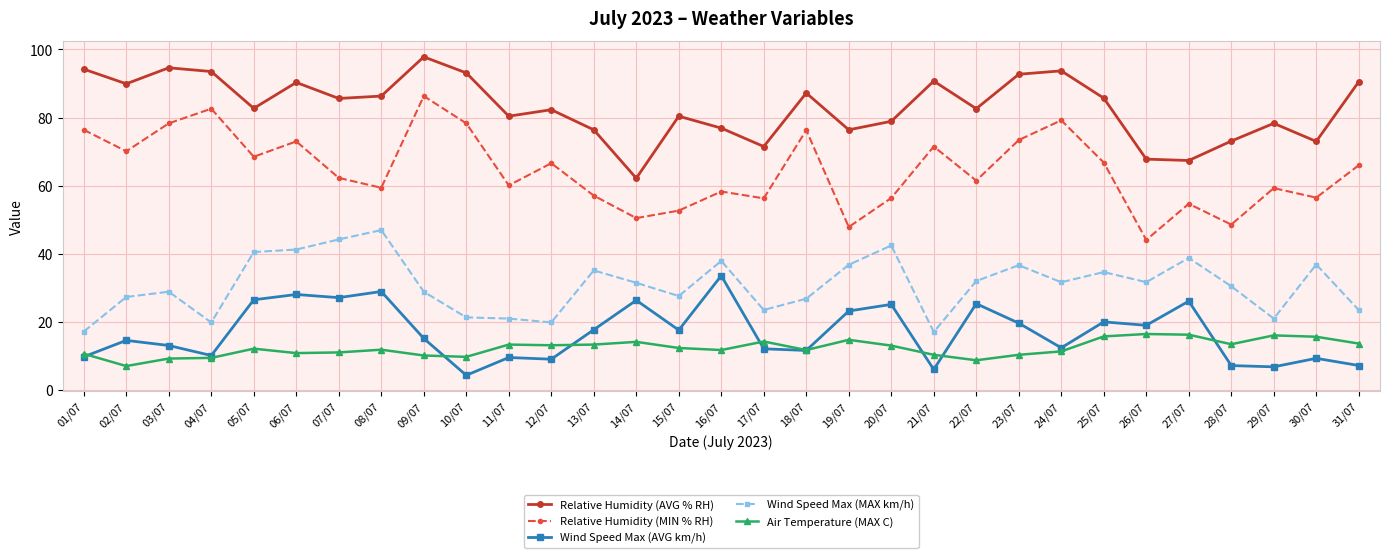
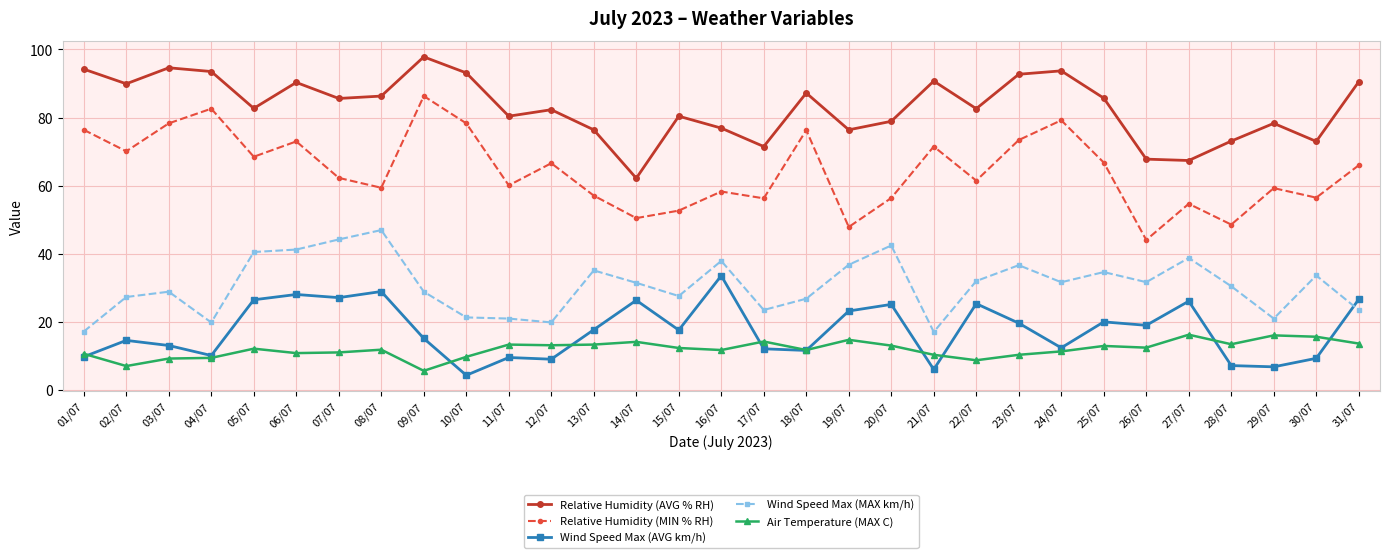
  {
    "Wind Speed Max (AVG km/h)": {
      "01/07": 10,
      "02/07": 15,
      "03/07": 13,
      "05/07": 27,
      "06/07": 28,
      "07/07": 27,
      "08/07": 29,
      "09/07": 15,
      "10/07": 4,
      "11/07": 10,
      "12/07": 9,
      "13/07": 18,
      "14/07": 26,
      "15/07": 18,
      "16/07": 34,
      "17/07": 12,
      "19/07": 23,
      "20/07": 25,
      "21/07": 6,
      "22/07": 25,
      "23/07": 20,
      "24/07": 12,
      "25/07": 20,
      "26/07": 19,
      "27/07": 26,
      "28/07": 7,
      "29/07": 7,
      "30/07": 9,
-     "31/07": 7
+     "31/07": 27
    },
    "Wind Speed Max (MAX km/h)": {
      "01/07": 17,
      "02/07": 27,
      "03/07": 29,
      "04/07": 20,
      "05/07": 41,
      "06/07": 41,
      "07/07": 44,
      "08/07": 47,
      "09/07": 29,
      "10/07": 21,
      "11/07": 21,
      "12/07": 20,
      "13/07": 35,
      "14/07": 32,
      "15/07": 28,
      "16/07": 38,
      "17/07": 24,
      "18/07": 27,
      "19/07": 37,
      "20/07": 42,
      "21/07": 17,
      "22/07": 32,
      "23/07": 37,
      "24/07": 32,
      "25/07": 35,
      "26/07": 32,
      "27/07": 39,
      "28/07": 31,
      "29/07": 21,
-     "30/07": 37,
+     "30/07": 34,
      "31/07": 24
    },
    "Air Temperature (MAX C)": {
      "01/07": 11,
      "02/07": 7,
      "03/07": 9,
      "05/07": 12,
      "06/07": 11,
      "07/07": 11,
      "08/07": 12,
-     "09/07": 10,
+     "09/07": 6,
      "10/07": 10,
      "11/07": 13,
      "12/07": 13,
      "13/07": 13,
      "14/07": 14,
      "15/07": 12,
      "16/07": 12,
      "17/07": 14,
      "19/07": 15,
      "20/07": 13,
      "21/07": 10,
      "22/07": 9,
      "23/07": 10,
      "24/07": 11,
-     "25/07": 16,
-     "26/07": 17,
+     "25/07": 13,
+     "26/07": 13,
      "27/07": 16,
      "28/07": 14,
      "29/07": 16,
      "30/07": 16,
      "31/07": 14
    }
  }
